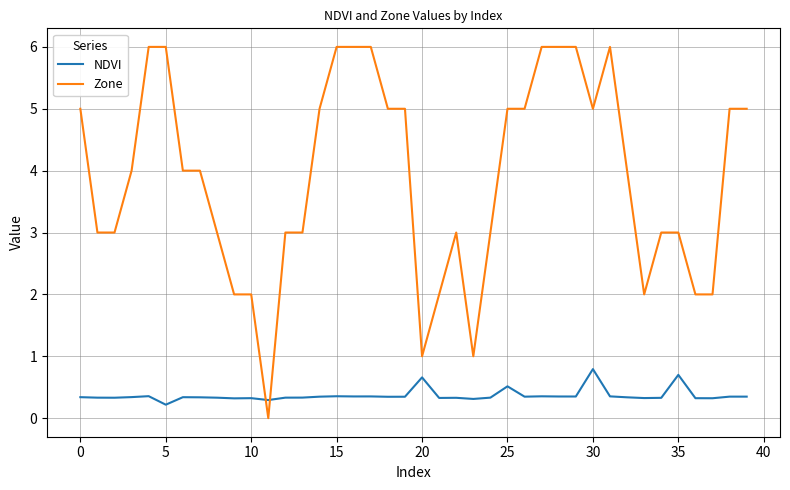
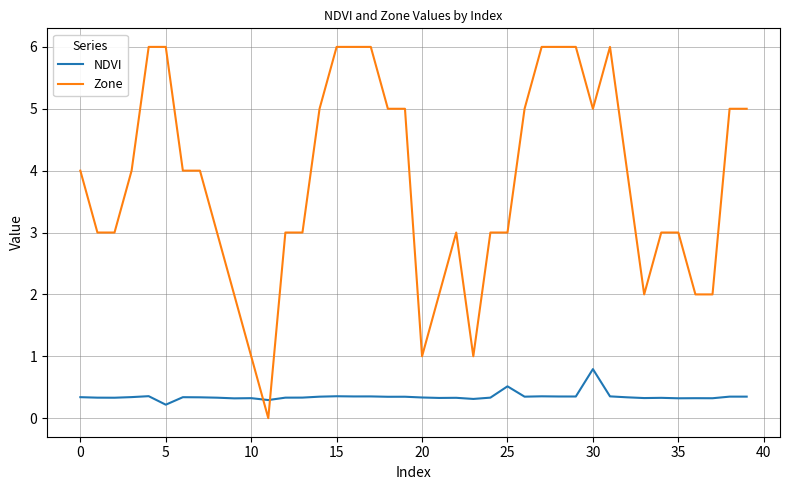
  {
    "NDVI": {
      "0": 0.3,
      "5": 0.2,
      "10": 0.3,
      "15": 0.4,
-     "20": 0.7,
+     "20": 0.3,
      "25": 0.5,
      "30": 0.8,
-     "35": 0.7
+     "35": 0.3
    },
    "Zone": {
-     "0": 5,
+     "0": 4,
      "5": 6,
-     "10": 2,
+     "10": 1,
      "15": 6,
      "20": 1,
-     "25": 5,
+     "25": 3,
      "30": 5,
      "35": 3
    }
  }
